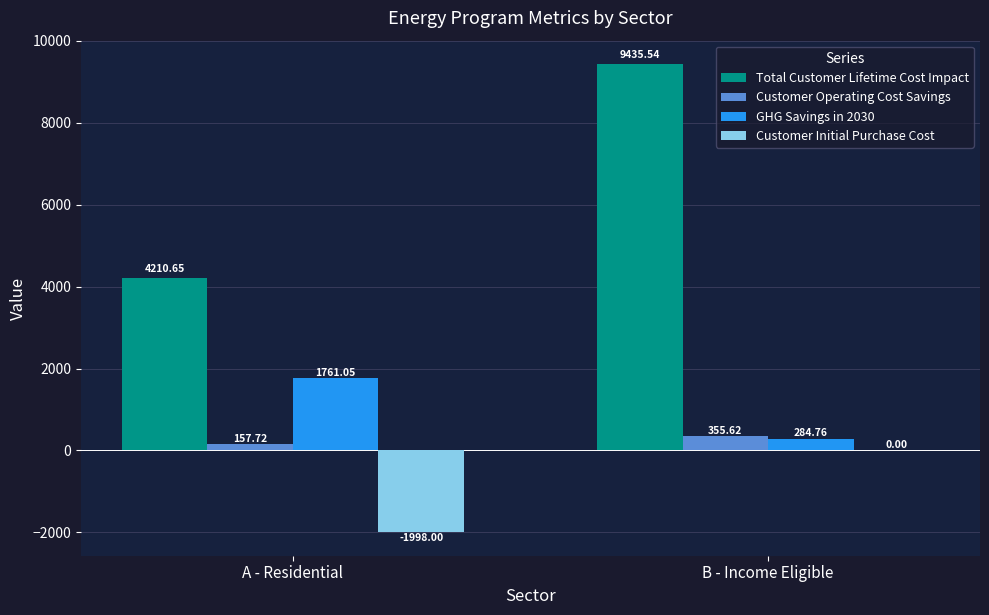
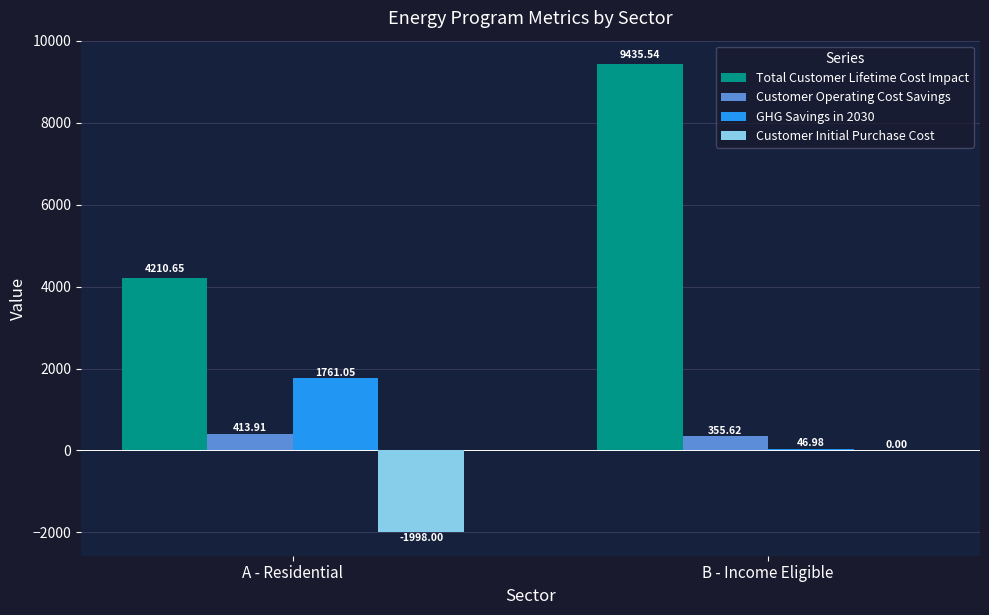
  {
    "Total Customer Lifetime Cost Impact": {
      "A - Residential": 4210.65,
      "B - Income Eligible": 9435.54
    },
    "Customer Operating Cost Savings": {
-     "A - Residential": 157.72,
+     "A - Residential": 413.91,
      "B - Income Eligible": 355.62
    },
    "GHG Savings in 2030": {
      "A - Residential": 1761.05,
-     "B - Income Eligible": 284.76
+     "B - Income Eligible": 46.98
    },
    "Customer Initial Purchase Cost": {
      "A - Residential": -1998.00,
      "B - Income Eligible": 0.00
    }
  }
